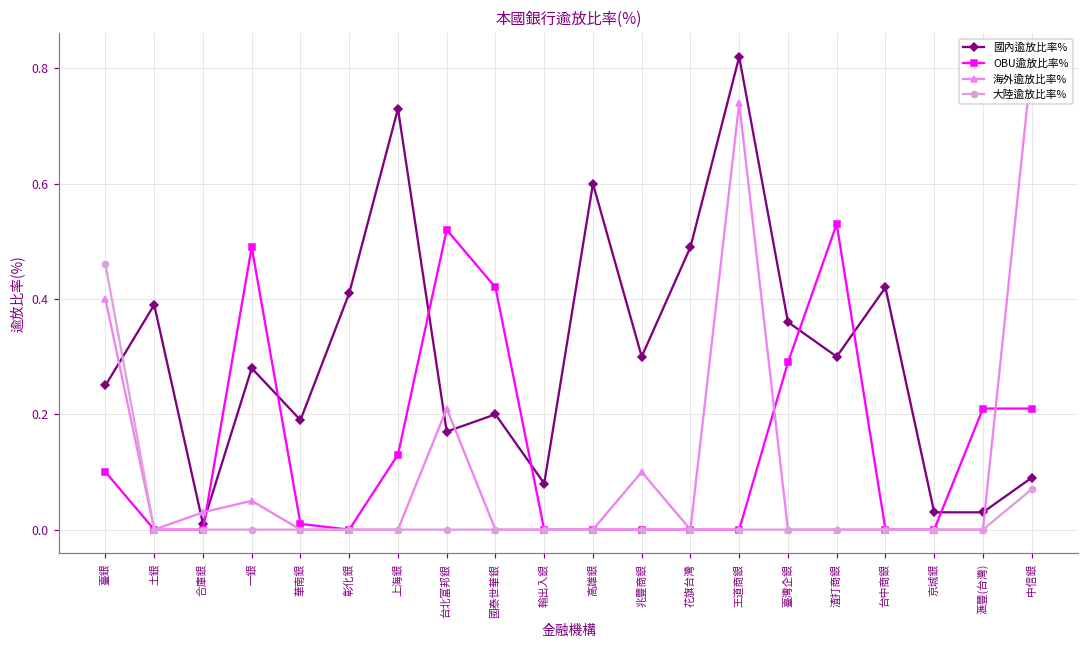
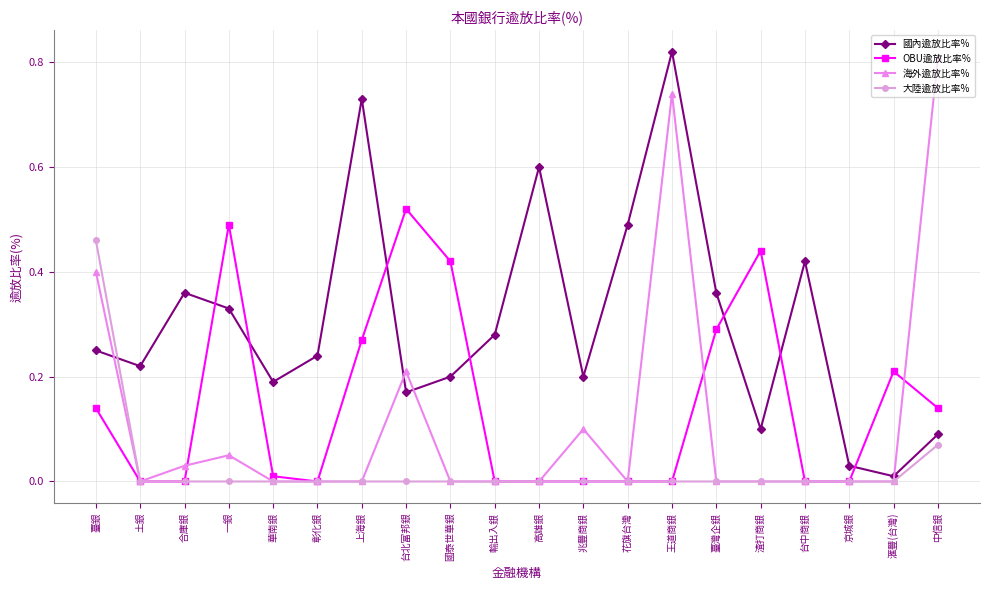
  {
    "國內逾放比率%": {
      "臺銀": 0.25,
-     "土銀": 0.39,
-     "合庫銀": 0.01,
-     "一銀": 0.28,
+     "土銀": 0.22,
+     "合庫銀": 0.36,
+     "一銀": 0.33,
      "華南銀": 0.19,
-     "彰化銀": 0.41,
+     "彰化銀": 0.24,
      "上海銀": 0.73,
      "台北富邦銀": 0.17,
      "國泰世華銀": 0.20,
-     "輸出入銀": 0.08,
+     "輸出入銀": 0.28,
      "高雄銀": 0.60,
-     "兆豐商銀": 0.3,
+     "兆豐商銀": 0.2,
      "花旗台灣": 0.49,
      "王道商銀": 0.82,
      "臺灣企銀": 0.36,
-     "渣打商銀": 0.3,
+     "渣打商銀": 0.1,
      "台中商銀": 0.42,
      "京城銀": 0.03,
-     "滙豐(台灣)": 0.03,
+     "滙豐(台灣)": 0.01,
      "中信銀": 0.09
    },
    "OBU逾放比率%": {
-     "臺銀": 0.10,
+     "臺銀": 0.14,
      "一銀": 0.49,
      "華南銀": 0.01,
-     "上海銀": 0.13,
+     "上海銀": 0.27,
      "台北富邦銀": 0.52,
      "國泰世華銀": 0.42,
      "臺灣企銀": 0.29,
-     "渣打商銀": 0.53,
+     "渣打商銀": 0.44,
      "滙豐(台灣)": 0.21,
-     "中信銀": 0.21
+     "中信銀": 0.14
    }
  }
